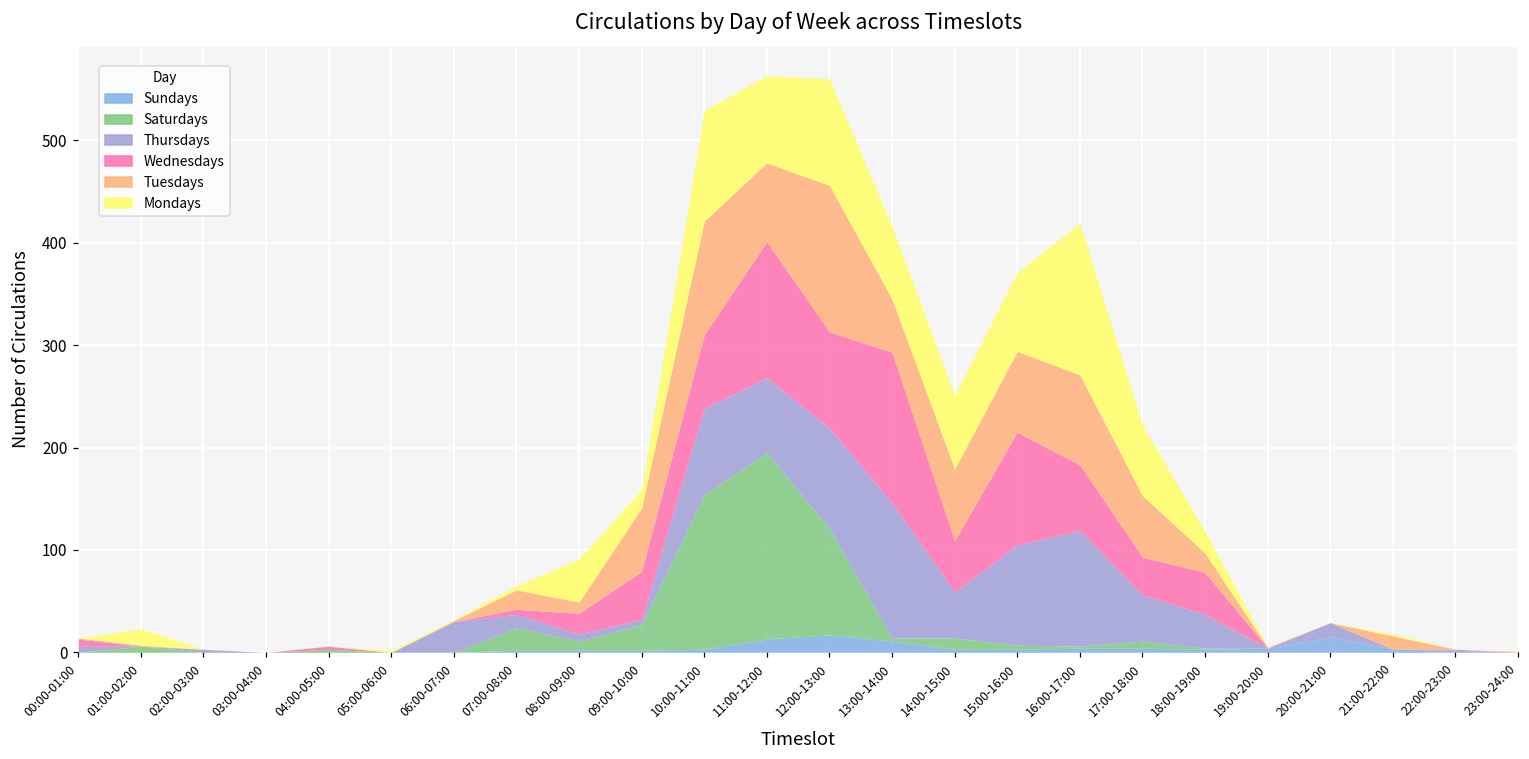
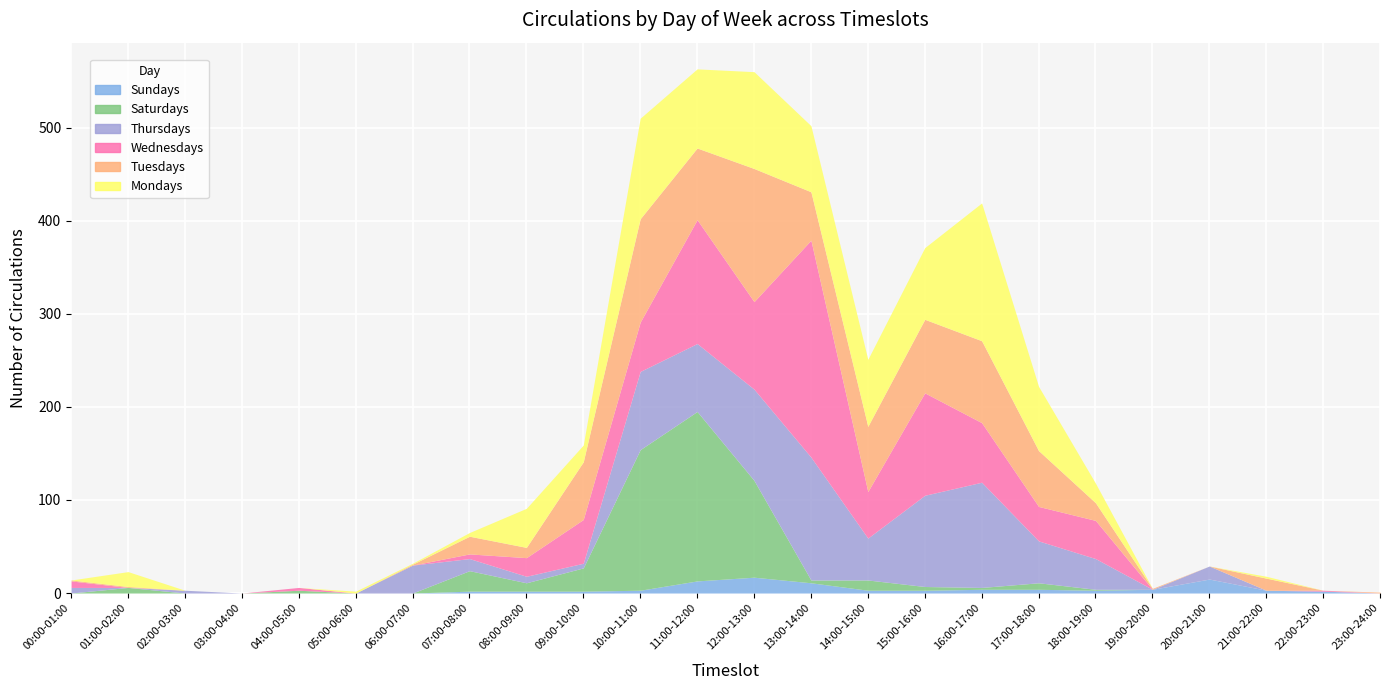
  {
    "Saturdays": {
      "07:00-08:00": 20,
      "08:00-09:00": 10,
      "09:00-10:00": 30,
      "10:00-11:00": 150,
      "11:00-12:00": 180,
      "12:00-13:00": 100,
      "13:00-14:00": 0,
      "14:00-15:00": 10,
      "15:00-16:00": 0,
      "17:00-18:00": 10
    },
    "Wednesdays": {
      "07:00-08:00": 10,
      "08:00-09:00": 20,
      "09:00-10:00": 50,
-     "10:00-11:00": 70,
+     "10:00-11:00": 50,
      "11:00-12:00": 130,
      "12:00-13:00": 90,
-     "13:00-14:00": 150,
+     "13:00-14:00": 230,
      "14:00-15:00": 50,
      "15:00-16:00": 110,
      "16:00-17:00": 60,
      "17:00-18:00": 40,
      "18:00-19:00": 40
    },
    "Tuesdays": {
      "07:00-08:00": 20,
      "08:00-09:00": 10,
      "09:00-10:00": 60,
      "10:00-11:00": 110,
      "11:00-12:00": 80,
      "12:00-13:00": 140,
      "13:00-14:00": 50,
      "14:00-15:00": 70,
      "15:00-16:00": 80,
      "16:00-17:00": 90,
      "17:00-18:00": 60,
      "18:00-19:00": 20
    },
    "Mondays": {
      "01:00-02:00": 20,
      "07:00-08:00": 0,
      "08:00-09:00": 40,
      "09:00-10:00": 20,
      "10:00-11:00": 110,
      "11:00-12:00": 90,
      "12:00-13:00": 100,
      "13:00-14:00": 70,
      "14:00-15:00": 70,
      "15:00-16:00": 80,
      "16:00-17:00": 150,
      "17:00-18:00": 70,
      "18:00-19:00": 20
    }
  }
